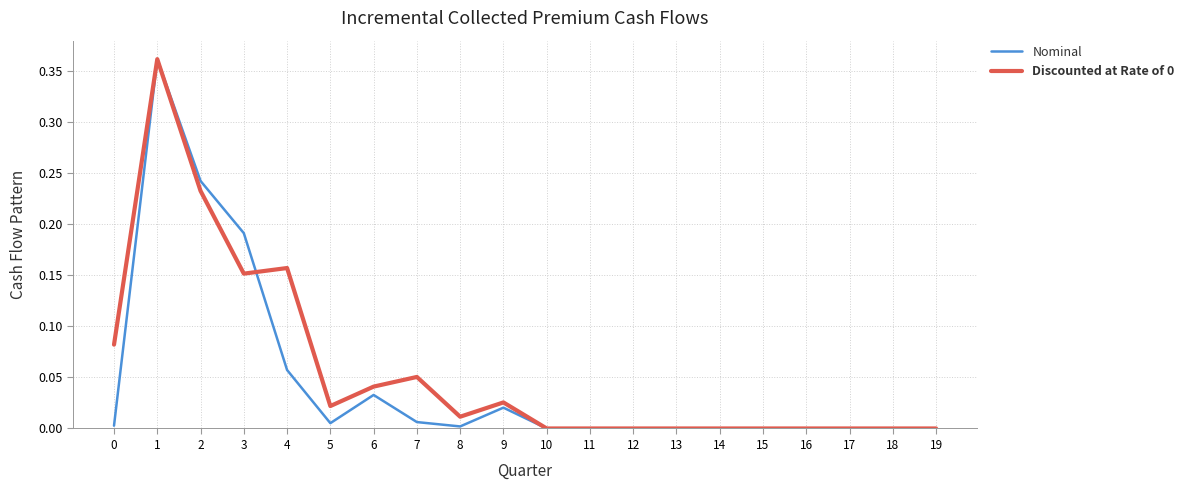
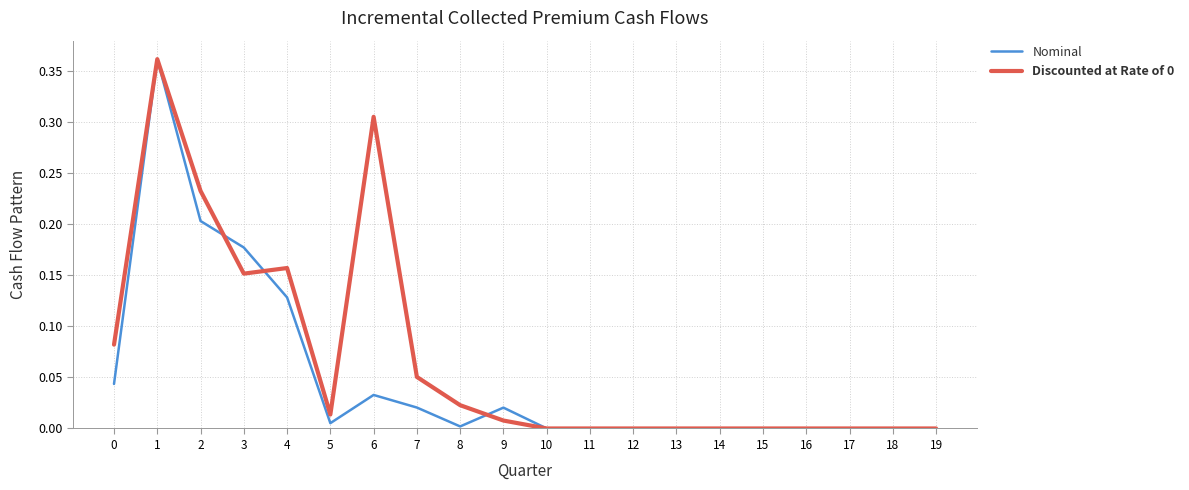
  {
    "Nominal": {
-     "0": 0.003,
-     "2": 0.243,
-     "3": 0.191,
-     "4": 0.057,
+     "0": 0.044,
+     "2": 0.203,
+     "3": 0.177,
+     "4": 0.128,
      "5": 0.005,
      "6": 0.033,
-     "7": 0.006,
+     "7": 0.021,
      "8": 0.002,
      "9": 0.020
    },
    "Discounted at Rate of 0": {
      "0": 0.082,
      "2": 0.233,
      "3": 0.152,
      "4": 0.157,
-     "5": 0.022,
-     "6": 0.041,
+     "5": 0.014,
+     "6": 0.306,
      "7": 0.051,
-     "8": 0.012,
-     "9": 0.026
+     "8": 0.023,
+     "9": 0.008
    }
  }
